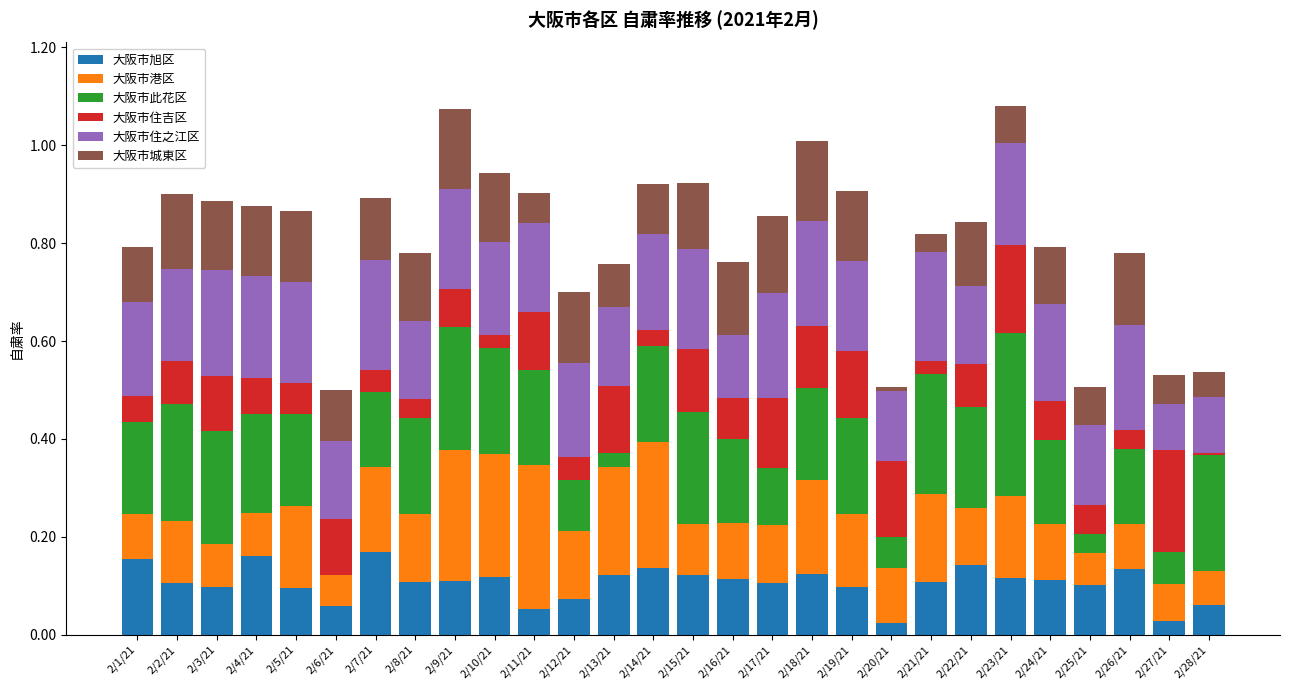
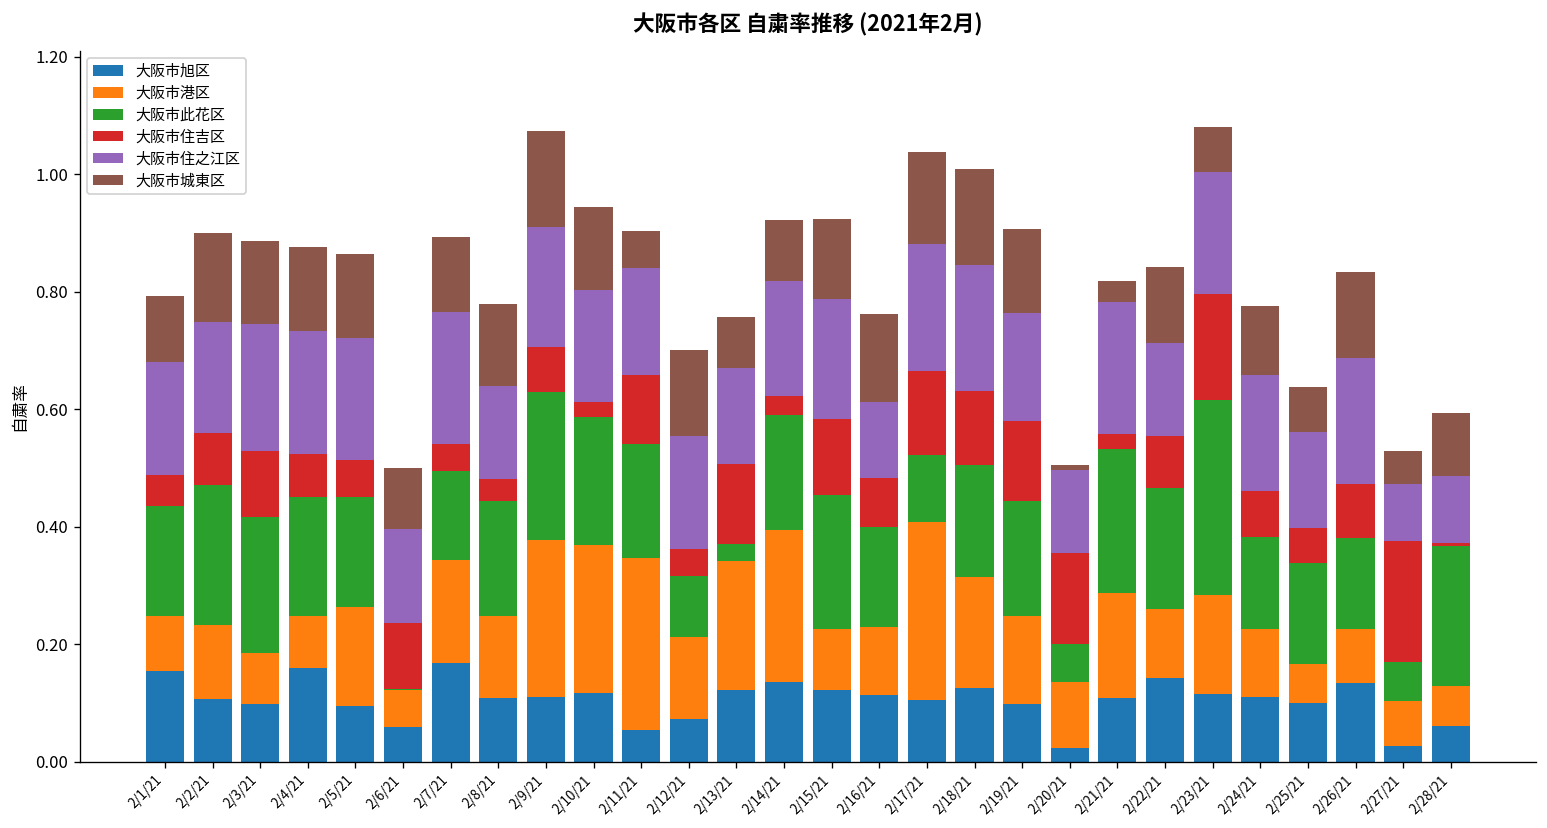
  {
    "大阪市旭区": {
      "2/1/21": 0.15,
      "2/2/21": 0.11,
      "2/3/21": 0.10,
      "2/4/21": 0.16,
      "2/5/21": 0.10,
      "2/6/21": 0.06,
      "2/7/21": 0.17,
      "2/8/21": 0.11,
      "2/9/21": 0.11,
      "2/10/21": 0.12,
      "2/11/21": 0.05,
      "2/12/21": 0.07,
      "2/13/21": 0.12,
      "2/14/21": 0.14,
      "2/15/21": 0.12,
      "2/16/21": 0.11,
      "2/17/21": 0.10,
      "2/18/21": 0.12,
      "2/19/21": 0.10,
      "2/20/21": 0.02,
      "2/21/21": 0.11,
      "2/22/21": 0.14,
      "2/23/21": 0.12,
      "2/24/21": 0.11,
      "2/25/21": 0.10,
      "2/26/21": 0.13,
      "2/27/21": 0.03,
      "2/28/21": 0.06
    },
    "大阪市港区": {
      "2/1/21": 0.09,
      "2/2/21": 0.13,
      "2/3/21": 0.09,
      "2/4/21": 0.09,
      "2/5/21": 0.17,
      "2/6/21": 0.06,
      "2/7/21": 0.17,
      "2/8/21": 0.14,
      "2/9/21": 0.27,
      "2/10/21": 0.25,
      "2/11/21": 0.29,
      "2/12/21": 0.14,
      "2/13/21": 0.22,
      "2/14/21": 0.26,
      "2/15/21": 0.10,
      "2/16/21": 0.12,
-     "2/17/21": 0.12,
+     "2/17/21": 0.30,
      "2/18/21": 0.19,
      "2/19/21": 0.15,
      "2/20/21": 0.11,
      "2/21/21": 0.18,
      "2/22/21": 0.12,
      "2/23/21": 0.17,
      "2/24/21": 0.11,
      "2/25/21": 0.07,
      "2/26/21": 0.09,
      "2/27/21": 0.08,
      "2/28/21": 0.07
    },
    "大阪市此花区": {
      "2/1/21": 0.19,
      "2/2/21": 0.24,
      "2/3/21": 0.23,
      "2/4/21": 0.20,
      "2/5/21": 0.19,
      "2/7/21": 0.15,
      "2/8/21": 0.20,
      "2/9/21": 0.25,
      "2/10/21": 0.22,
      "2/11/21": 0.19,
      "2/12/21": 0.10,
      "2/13/21": 0.03,
      "2/14/21": 0.20,
      "2/15/21": 0.23,
      "2/16/21": 0.17,
      "2/17/21": 0.12,
      "2/18/21": 0.19,
      "2/19/21": 0.20,
      "2/20/21": 0.06,
      "2/21/21": 0.25,
      "2/22/21": 0.21,
      "2/23/21": 0.33,
-     "2/24/21": 0.17,
-     "2/25/21": 0.04,
+     "2/24/21": 0.16,
+     "2/25/21": 0.17,
      "2/26/21": 0.15,
      "2/27/21": 0.07,
      "2/28/21": 0.24
    },
    "大阪市住吉区": {
      "2/1/21": 0.05,
      "2/2/21": 0.09,
      "2/3/21": 0.11,
      "2/4/21": 0.07,
      "2/5/21": 0.06,
      "2/6/21": 0.11,
      "2/7/21": 0.05,
      "2/8/21": 0.04,
      "2/9/21": 0.08,
      "2/10/21": 0.03,
      "2/11/21": 0.12,
      "2/12/21": 0.05,
      "2/13/21": 0.14,
      "2/14/21": 0.03,
      "2/15/21": 0.13,
      "2/16/21": 0.08,
      "2/17/21": 0.14,
      "2/18/21": 0.13,
      "2/19/21": 0.14,
      "2/20/21": 0.16,
      "2/21/21": 0.03,
      "2/22/21": 0.09,
      "2/23/21": 0.18,
      "2/24/21": 0.08,
      "2/25/21": 0.06,
-     "2/26/21": 0.04,
+     "2/26/21": 0.09,
      "2/27/21": 0.21
    },
    "大阪市住之江区": {
      "2/1/21": 0.19,
      "2/2/21": 0.19,
      "2/3/21": 0.22,
      "2/4/21": 0.21,
      "2/5/21": 0.21,
      "2/6/21": 0.16,
      "2/7/21": 0.22,
      "2/8/21": 0.16,
      "2/9/21": 0.20,
      "2/10/21": 0.19,
      "2/11/21": 0.18,
      "2/12/21": 0.19,
      "2/13/21": 0.16,
      "2/14/21": 0.20,
      "2/15/21": 0.20,
      "2/16/21": 0.13,
      "2/17/21": 0.22,
      "2/18/21": 0.21,
      "2/19/21": 0.18,
      "2/20/21": 0.14,
      "2/21/21": 0.22,
      "2/22/21": 0.16,
      "2/23/21": 0.21,
      "2/24/21": 0.20,
      "2/25/21": 0.16,
      "2/26/21": 0.21,
      "2/27/21": 0.10,
      "2/28/21": 0.11
    },
    "大阪市城東区": {
      "2/1/21": 0.11,
      "2/2/21": 0.15,
      "2/3/21": 0.14,
      "2/4/21": 0.14,
      "2/5/21": 0.14,
      "2/6/21": 0.10,
      "2/7/21": 0.13,
      "2/8/21": 0.14,
      "2/9/21": 0.16,
      "2/10/21": 0.14,
      "2/11/21": 0.06,
      "2/12/21": 0.15,
      "2/13/21": 0.09,
      "2/14/21": 0.10,
      "2/15/21": 0.14,
      "2/16/21": 0.15,
      "2/17/21": 0.16,
      "2/18/21": 0.16,
      "2/19/21": 0.14,
      "2/20/21": 0.01,
      "2/21/21": 0.04,
      "2/22/21": 0.13,
      "2/23/21": 0.08,
      "2/24/21": 0.12,
      "2/25/21": 0.08,
      "2/26/21": 0.15,
      "2/27/21": 0.06,
-     "2/28/21": 0.05
+     "2/28/21": 0.11
    }
  }
